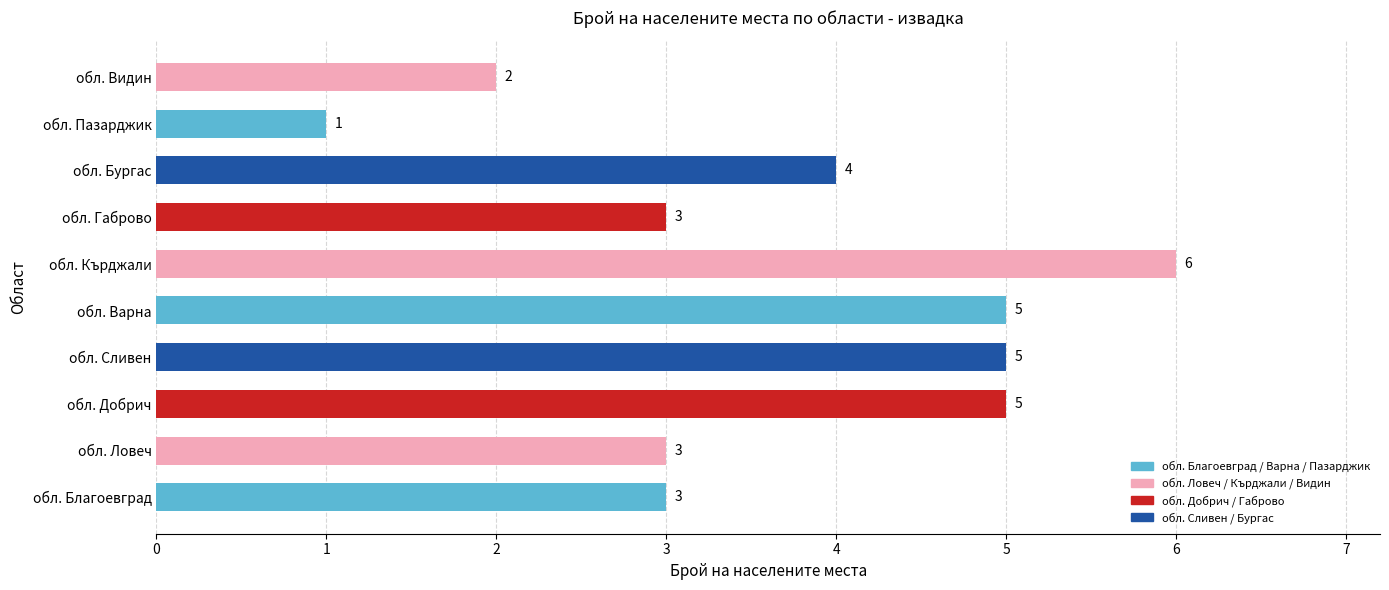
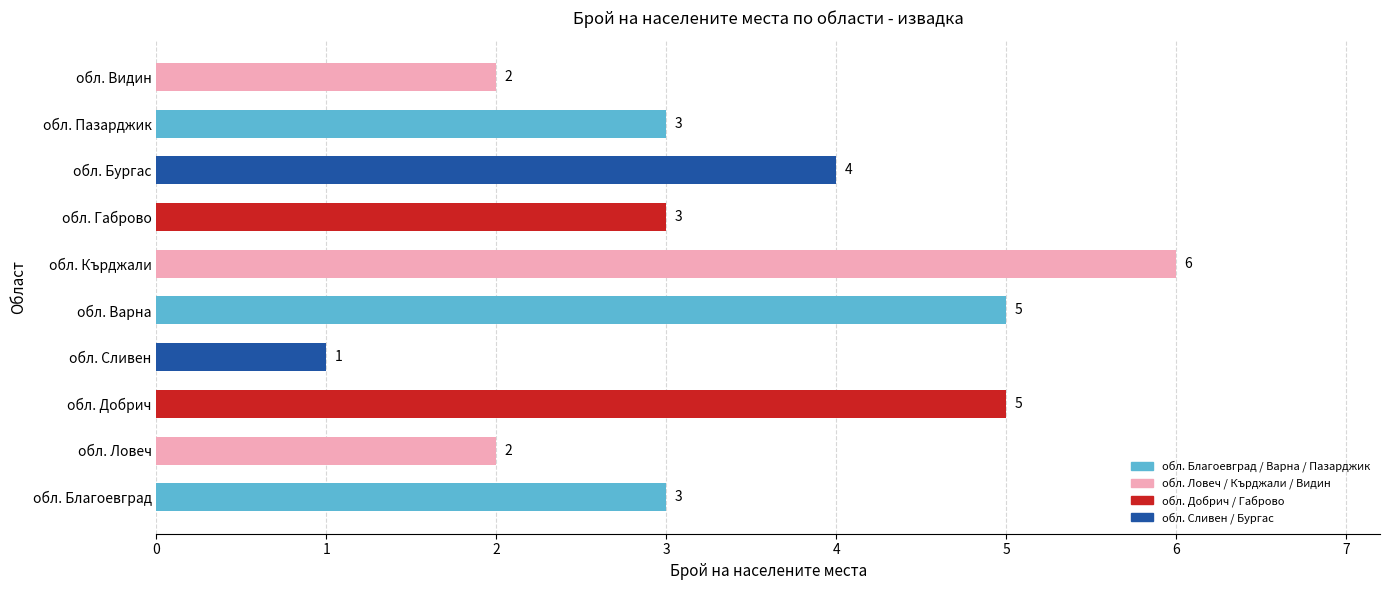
  {
    "обл. Видин": 2,
-   "обл. Пазарджик": 1,
+   "обл. Пазарджик": 3,
    "обл. Бургас": 4,
    "обл. Габрово": 3,
    "обл. Кърджали": 6,
    "обл. Варна": 5,
-   "обл. Сливен": 5,
+   "обл. Сливен": 1,
    "обл. Добрич": 5,
-   "обл. Ловеч": 3,
+   "обл. Ловеч": 2,
    "обл. Благоевград": 3
  }
